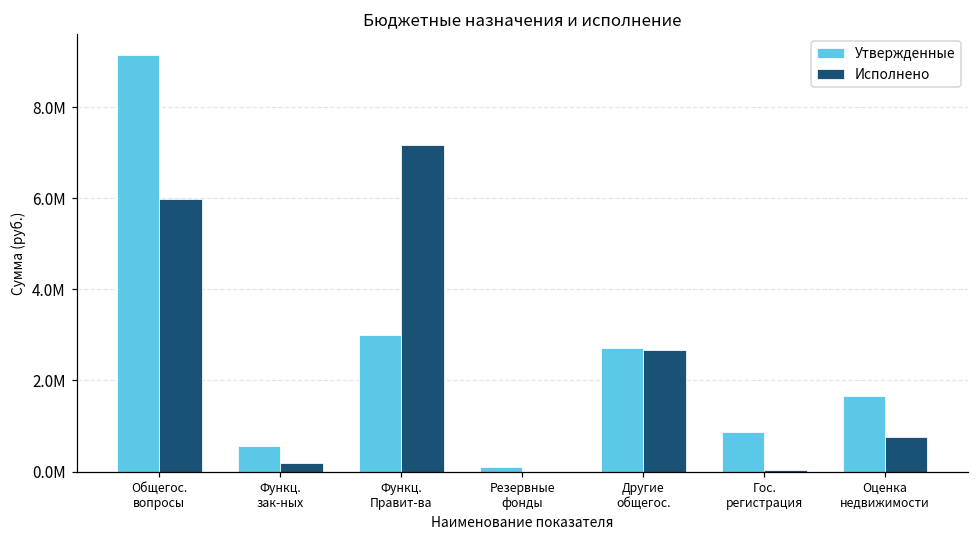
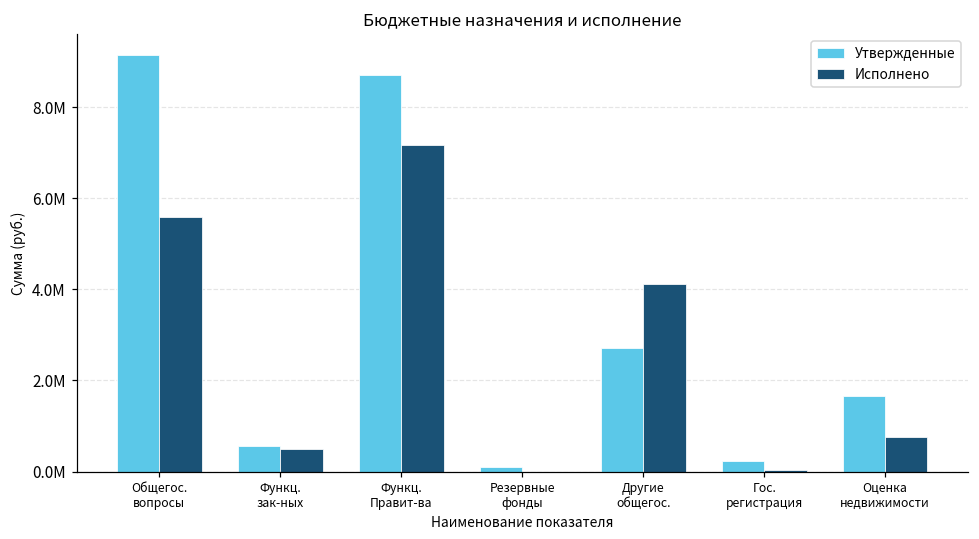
  {
    "Утвержденные": {
      "Общегос. вопросы": "9.1М",
      "Функц. зак-ных": "0.6М",
-     "Функц. Правит-ва": "3.0М",
+     "Функц. Правит-ва": "8.7М",
      "Резервные фонды": "0.1М",
      "Другие общегос.": "2.7М",
-     "Гос. регистрация": "0.9М",
+     "Гос. регистрация": "0.2М",
      "Оценка недвижимости": "1.6М"
    },
    "Исполнено": {
-     "Общегос. вопросы": "6.0М",
-     "Функц. зак-ных": "0.2М",
+     "Общегос. вопросы": "5.6М",
+     "Функц. зак-ных": "0.5М",
      "Функц. Правит-ва": "7.2М",
      "Резервные фонды": "0.0М",
-     "Другие общегос.": "2.7М",
+     "Другие общегос.": "4.1М",
      "Оценка недвижимости": "0.8М"
    }
  }
